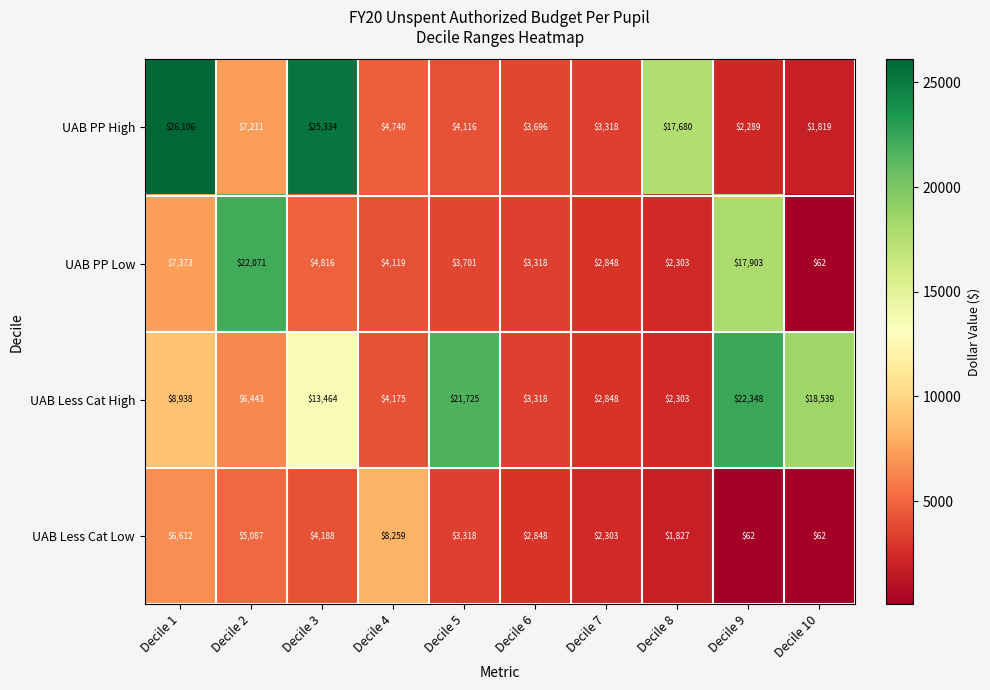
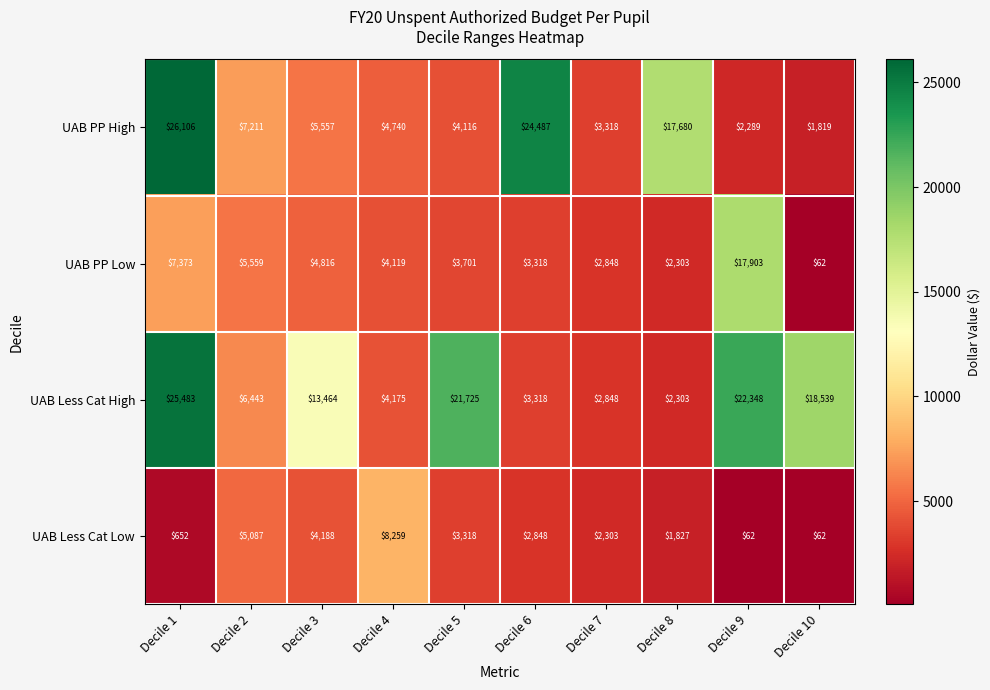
  {
    "UAB PP High": {
      "Decile 1": "$26,106",
      "Decile 2": "$7,211",
-     "Decile 3": "$25,334",
+     "Decile 3": "$5,557",
      "Decile 4": "$4,740",
      "Decile 5": "$4,116",
-     "Decile 6": "$3,696",
+     "Decile 6": "$24,487",
      "Decile 7": "$3,318",
      "Decile 8": "$17,680",
      "Decile 9": "$2,289",
      "Decile 10": "$1,819"
    },
    "UAB PP Low": {
      "Decile 1": "$7,373",
-     "Decile 2": "$22,071",
+     "Decile 2": "$5,559",
      "Decile 3": "$4,816",
      "Decile 4": "$4,119",
      "Decile 5": "$3,701",
      "Decile 6": "$3,318",
      "Decile 7": "$2,848",
      "Decile 8": "$2,303",
      "Decile 9": "$17,903",
      "Decile 10": "$62"
    },
    "UAB Less Cat High": {
-     "Decile 1": "$8,938",
+     "Decile 1": "$25,483",
      "Decile 2": "$6,443",
      "Decile 3": "$13,464",
      "Decile 4": "$4,175",
      "Decile 5": "$21,725",
      "Decile 6": "$3,318",
      "Decile 7": "$2,848",
      "Decile 8": "$2,303",
      "Decile 9": "$22,348",
      "Decile 10": "$18,539"
    },
    "UAB Less Cat Low": {
-     "Decile 1": "$6,612",
+     "Decile 1": "$652",
      "Decile 2": "$5,087",
      "Decile 3": "$4,188",
      "Decile 4": "$8,259",
      "Decile 5": "$3,318",
      "Decile 6": "$2,848",
      "Decile 7": "$2,303",
      "Decile 8": "$1,827",
      "Decile 9": "$62",
      "Decile 10": "$62"
    }
  }
